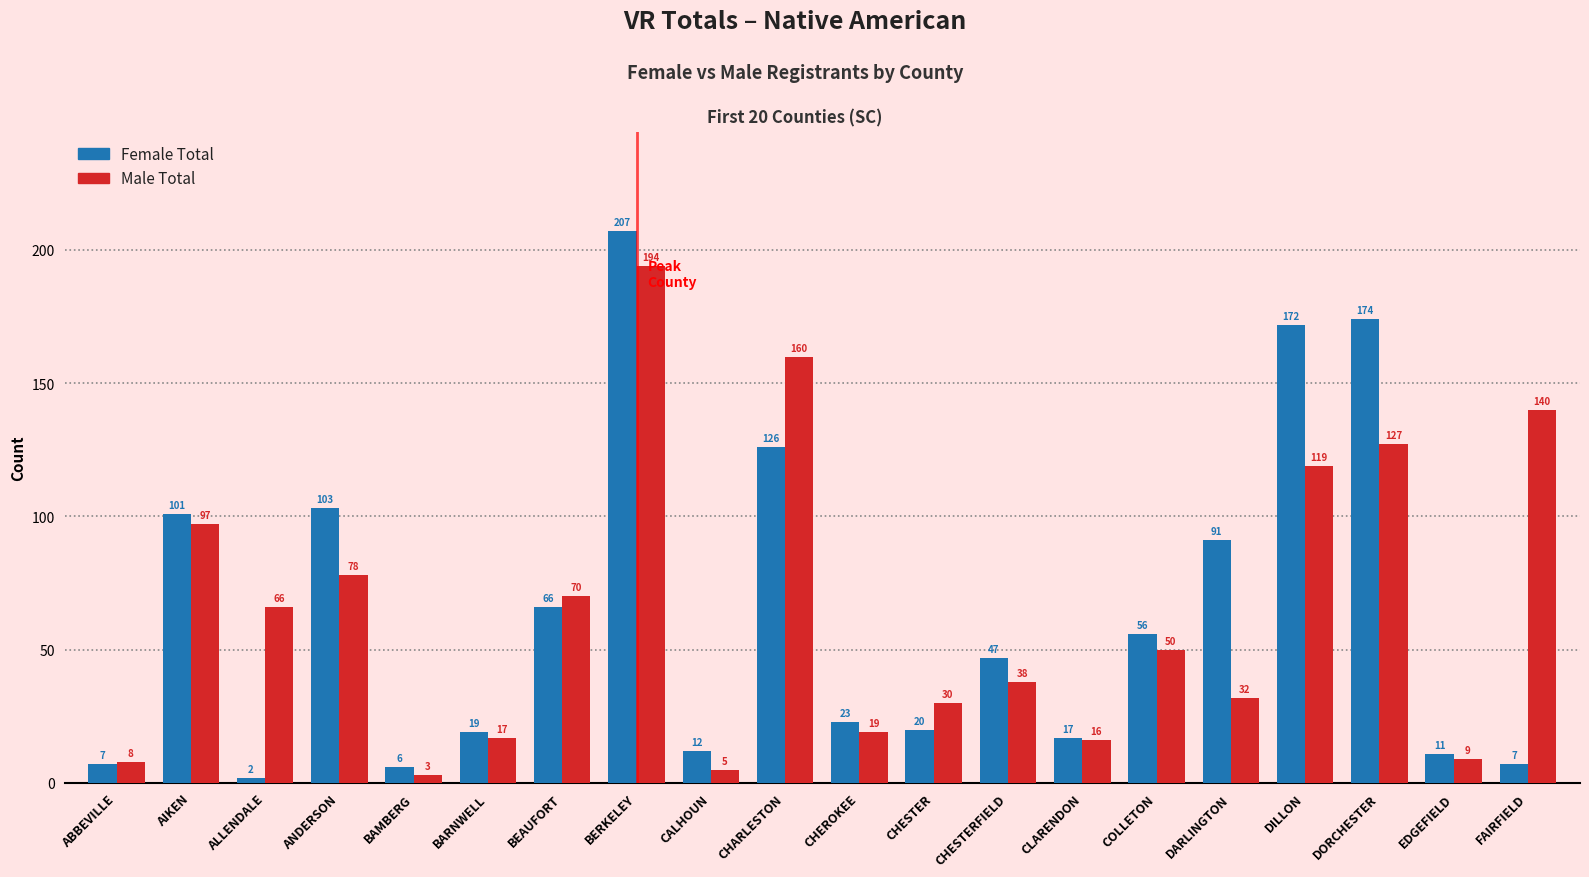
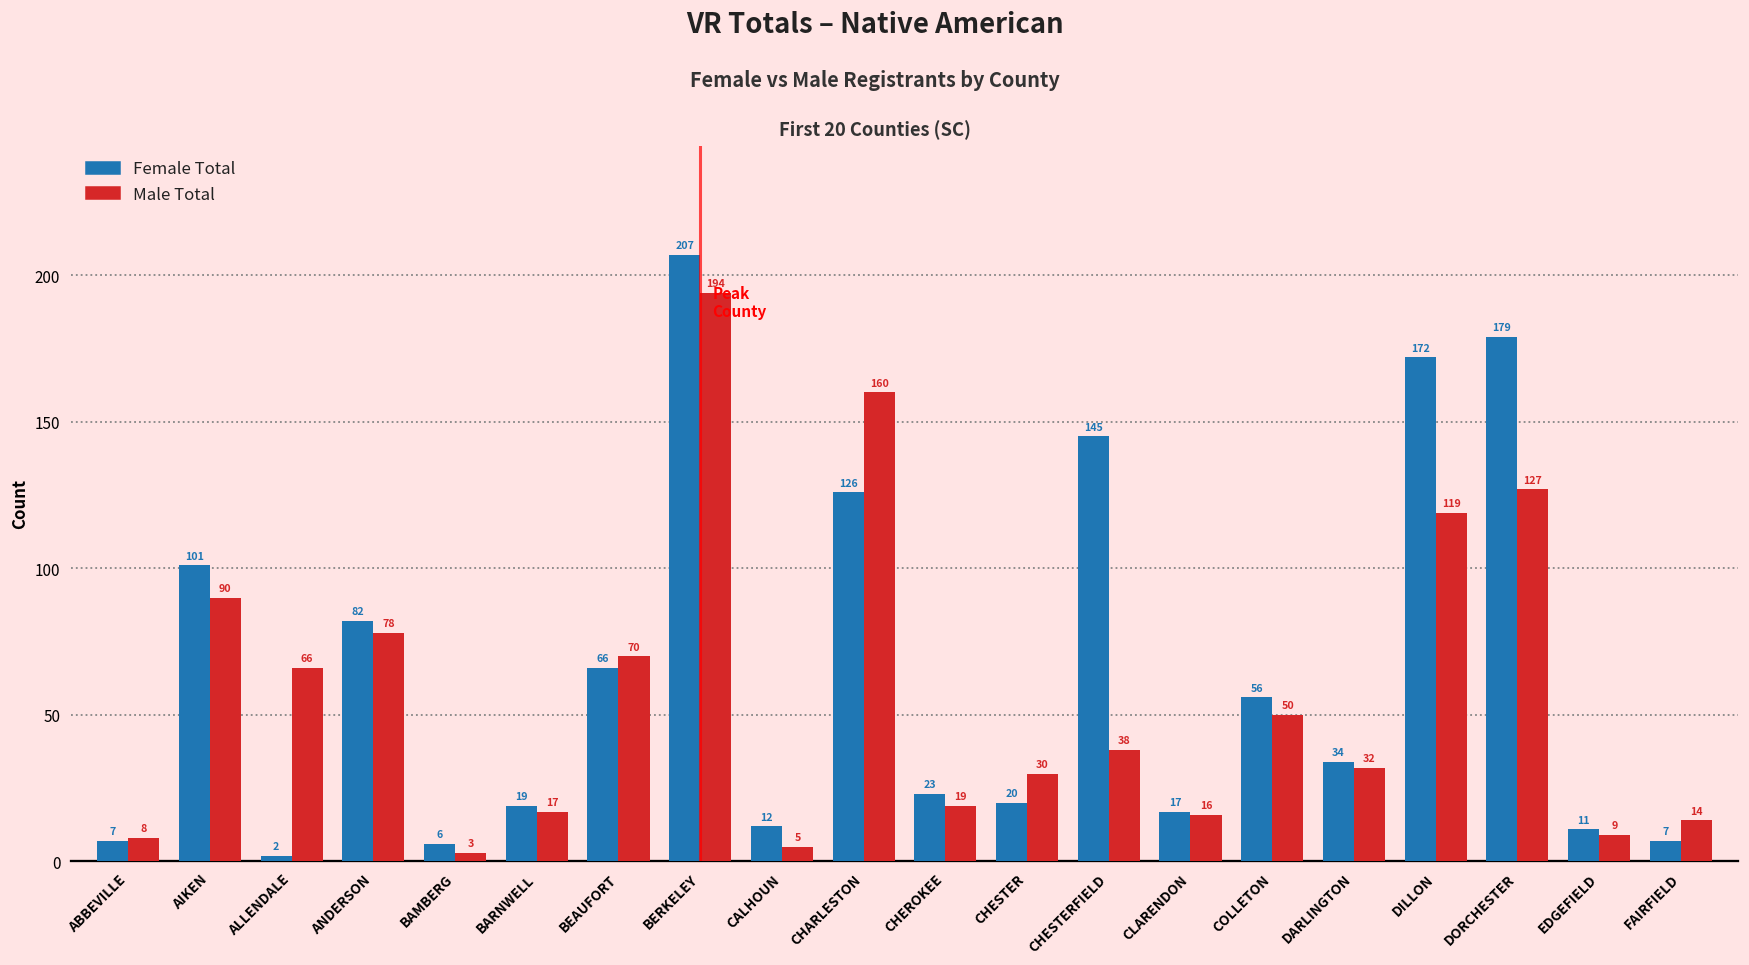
  {
    "Female Total": {
      "ABBEVILLE": 7,
      "AIKEN": 101,
      "ALLENDALE": 2,
-     "ANDERSON": 103,
+     "ANDERSON": 82,
      "BAMBERG": 6,
      "BARNWELL": 19,
      "BEAUFORT": 66,
      "BERKELEY": 207,
      "CALHOUN": 12,
      "CHARLESTON": 126,
      "CHEROKEE": 23,
      "CHESTER": 20,
-     "CHESTERFIELD": 47,
+     "CHESTERFIELD": 145,
      "CLARENDON": 17,
      "COLLETON": 56,
-     "DARLINGTON": 91,
+     "DARLINGTON": 34,
      "DILLON": 172,
-     "DORCHESTER": 174,
+     "DORCHESTER": 179,
      "EDGEFIELD": 11,
      "FAIRFIELD": 7
    },
    "Male Total": {
      "ABBEVILLE": 8,
-     "AIKEN": 97,
+     "AIKEN": 90,
      "ALLENDALE": 66,
      "ANDERSON": 78,
      "BAMBERG": 3,
      "BARNWELL": 17,
      "BEAUFORT": 70,
      "CALHOUN": 5,
      "CHARLESTON": 160,
      "CHEROKEE": 19,
      "CHESTER": 30,
      "CHESTERFIELD": 38,
      "CLARENDON": 16,
      "COLLETON": 50,
      "DARLINGTON": 32,
      "DILLON": 119,
      "DORCHESTER": 127,
      "EDGEFIELD": 9,
-     "FAIRFIELD": 140
+     "FAIRFIELD": 14
    }
  }
